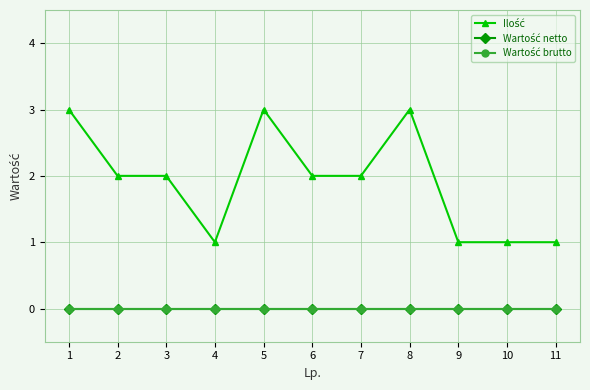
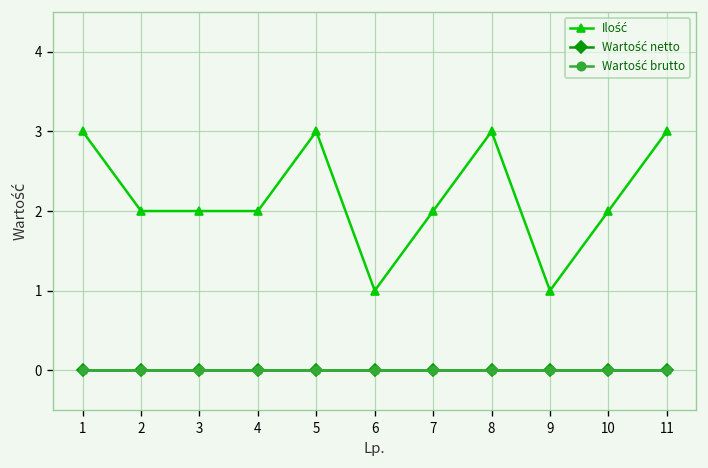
  {
    "Ilość": {
      "1": 3,
      "2": 2,
      "3": 2,
-     "4": 1,
+     "4": 2,
      "5": 3,
-     "6": 2,
+     "6": 1,
      "7": 2,
      "8": 3,
      "9": 1,
-     "10": 1,
-     "11": 1
+     "10": 2,
+     "11": 3
    },
    "Wartość brutto": {
      "1": 0,
      "2": 0,
      "3": 0,
      "4": 0,
      "5": 0,
      "6": 0,
      "7": 0,
      "8": 0,
      "9": 0,
      "10": 0,
      "11": 0
    }
  }
